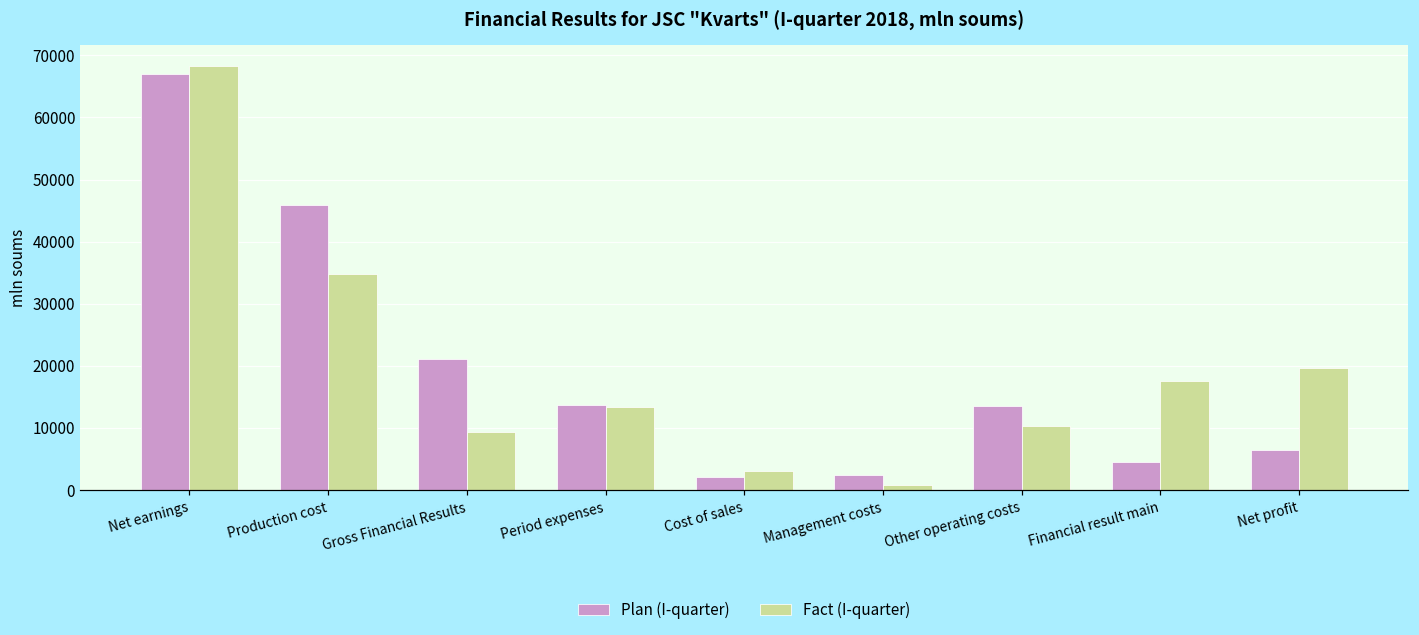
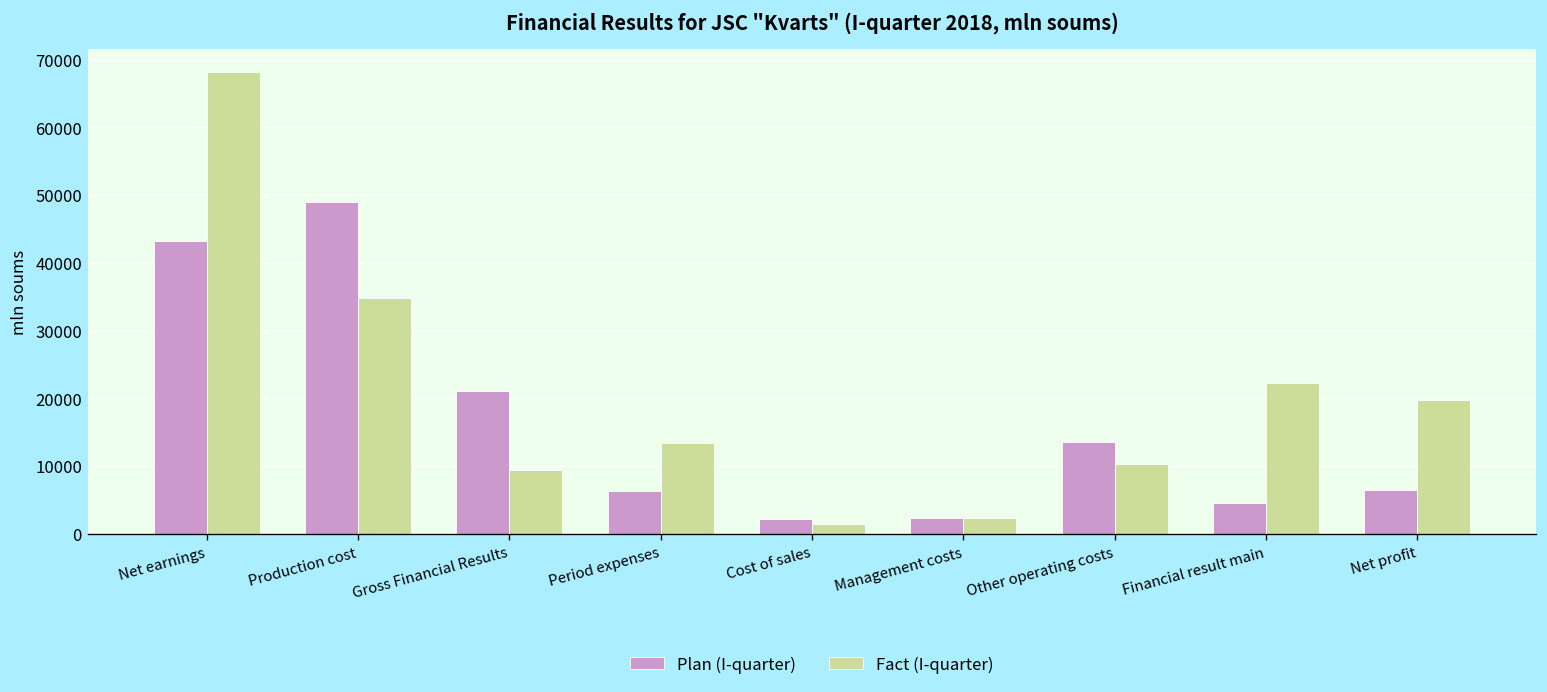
  {
    "Plan (I-quarter)": {
-     "Net earnings": 67000,
-     "Production cost": 46000,
+     "Net earnings": 43000,
+     "Production cost": 49000,
      "Gross Financial Results": 21000,
-     "Period expenses": 14000,
+     "Period expenses": 6000,
      "Cost of sales": 2000,
      "Management costs": 2000,
      "Other operating costs": 14000,
      "Financial result main": 5000,
      "Net profit": 6000
    },
    "Fact (I-quarter)": {
      "Net earnings": 68000,
      "Production cost": 35000,
      "Gross Financial Results": 9000,
      "Period expenses": 13000,
-     "Cost of sales": 3000,
-     "Management costs": 1000,
+     "Cost of sales": 2000,
+     "Management costs": 2000,
      "Other operating costs": 10000,
-     "Financial result main": 18000,
+     "Financial result main": 22000,
      "Net profit": 20000
    }
  }
